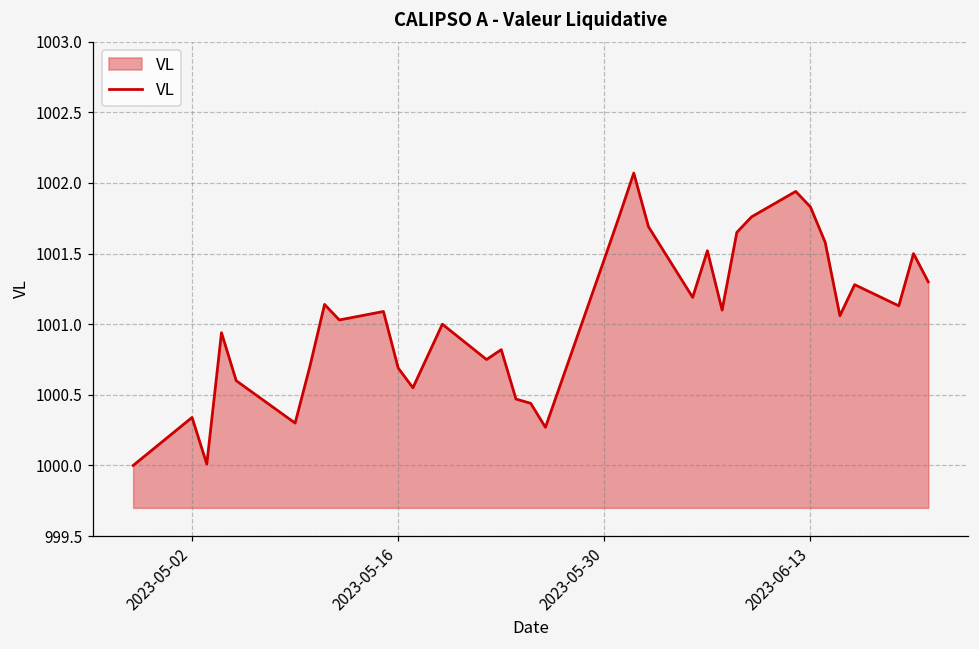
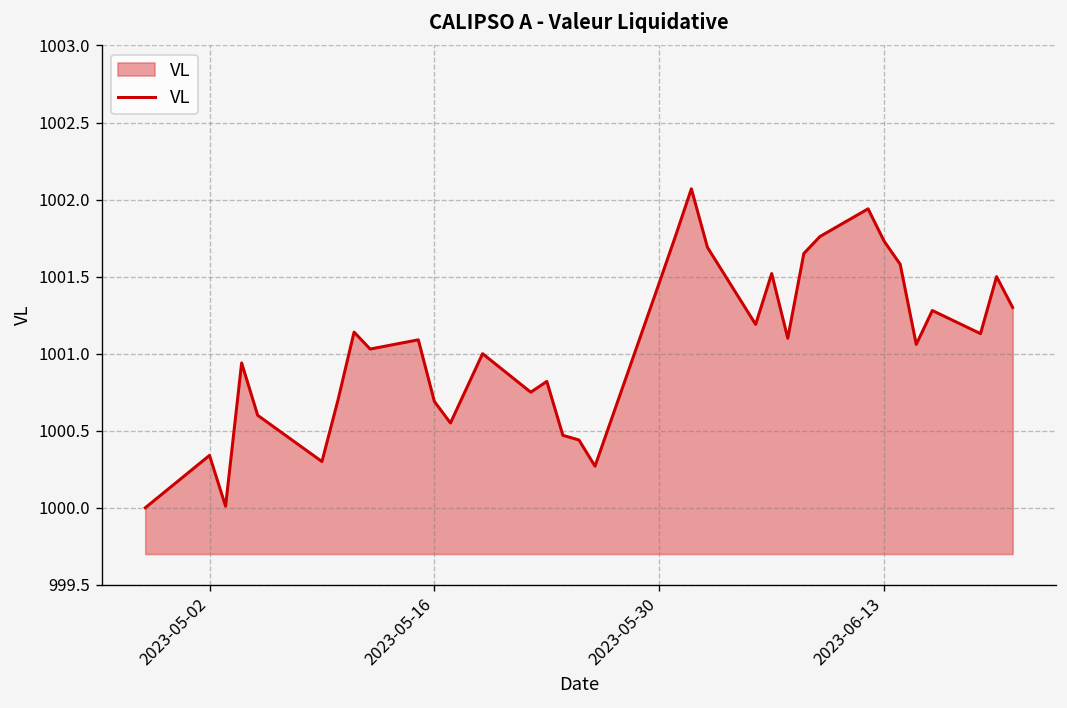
  {
    "2023-05-02": 1000.34,
    "2023-05-16": 1000.69,
    "2023-05-30": 1001.46,
-   "2023-06-13": 1001.83
+   "2023-06-13": 1001.73
  }
